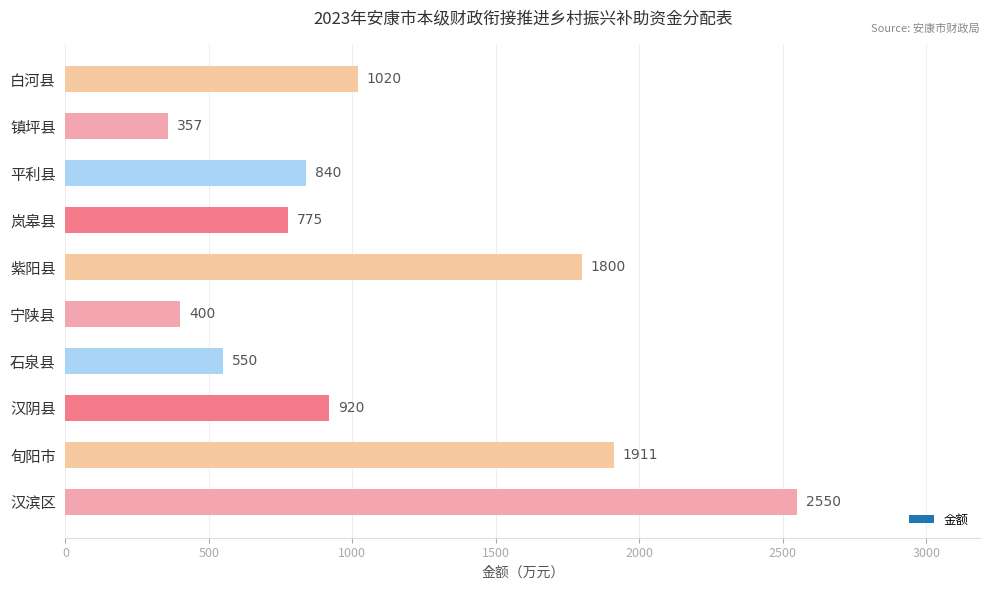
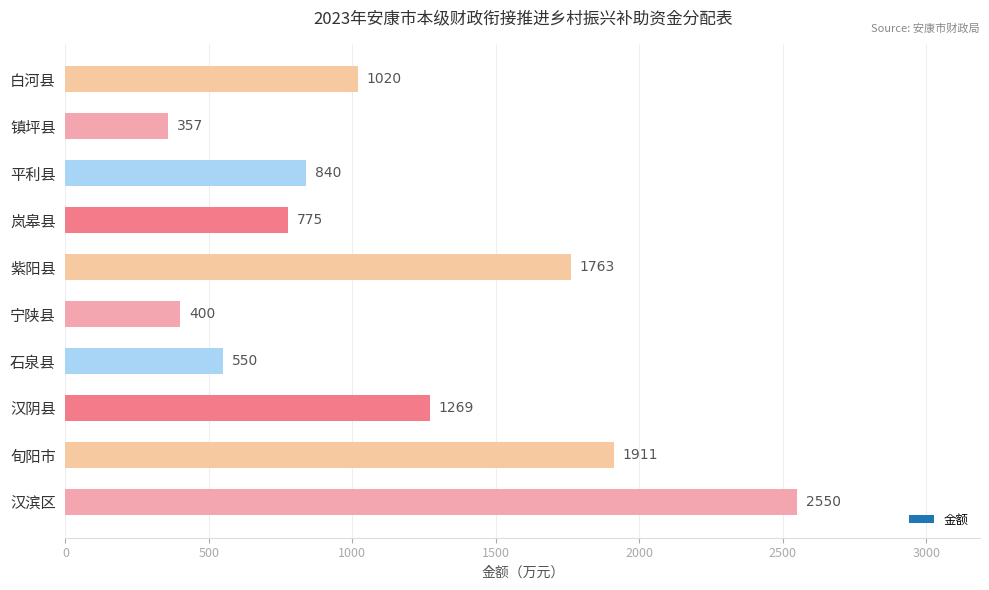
  {
    "白河县": 1020,
    "镇坪县": 357,
    "平利县": 840,
    "岚皋县": 775,
-   "紫阳县": 1800,
+   "紫阳县": 1763,
    "宁陕县": 400,
    "石泉县": 550,
-   "汉阴县": 920,
+   "汉阴县": 1269,
    "旬阳市": 1911,
    "汉滨区": 2550
  }
